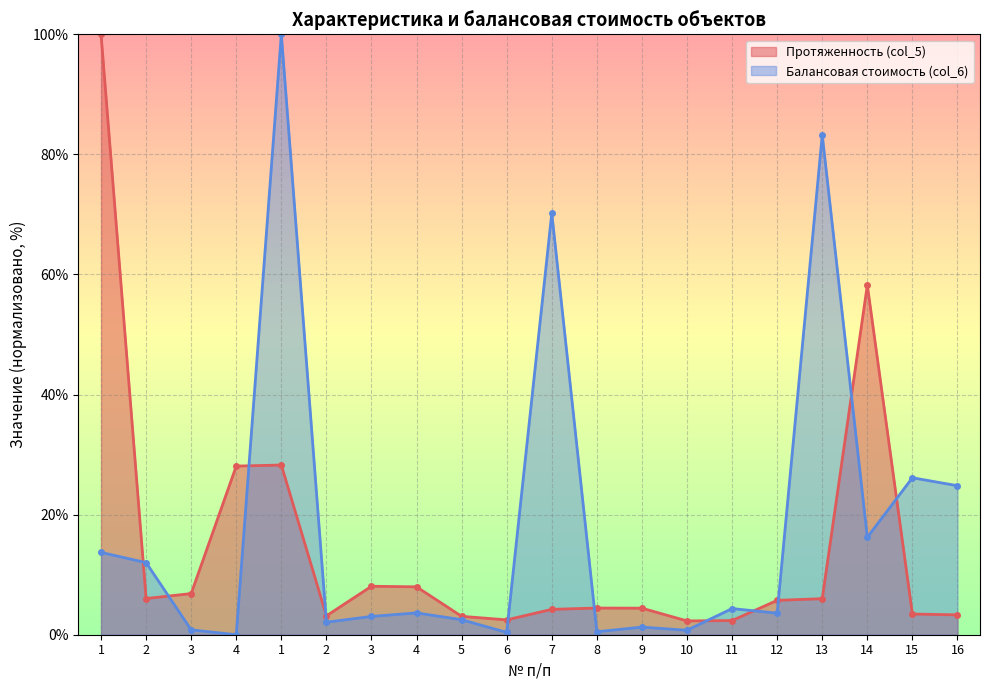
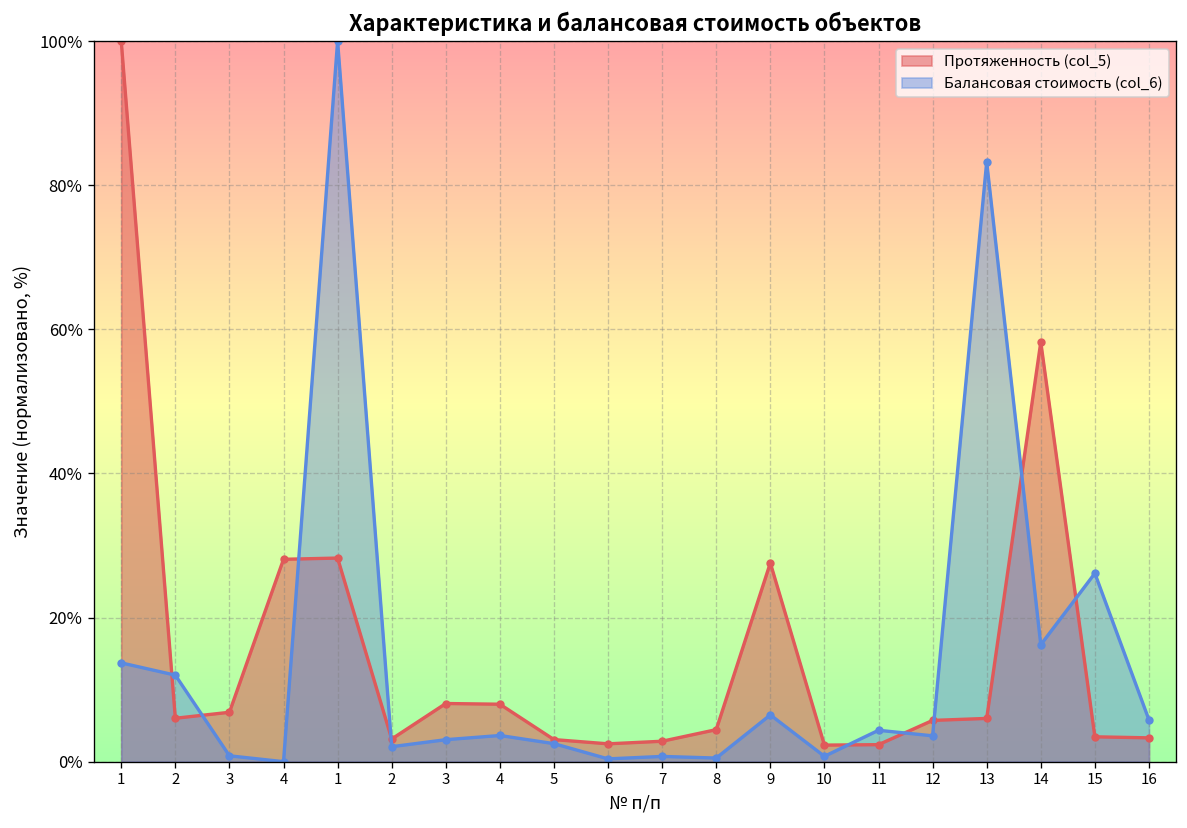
  {
    "Протяженность (col_5)": {
      "5": "3%",
      "6": "2%",
-     "7": "4%",
+     "7": "3%",
      "8": "4%",
-     "9": "4%",
+     "9": "28%",
      "10": "2%",
      "11": "2%",
      "12": "6%",
      "13": "6%",
      "14": "58%",
      "15": "3%",
      "16": "3%"
    },
    "Балансовая стоимость (col_6)": {
      "5": "3%",
      "6": "0%",
-     "7": "70%",
+     "7": "1%",
      "8": "1%",
-     "9": "1%",
+     "9": "6%",
      "10": "1%",
      "11": "4%",
      "12": "4%",
      "13": "83%",
      "14": "16%",
      "15": "26%",
-     "16": "25%"
+     "16": "6%"
    }
  }
